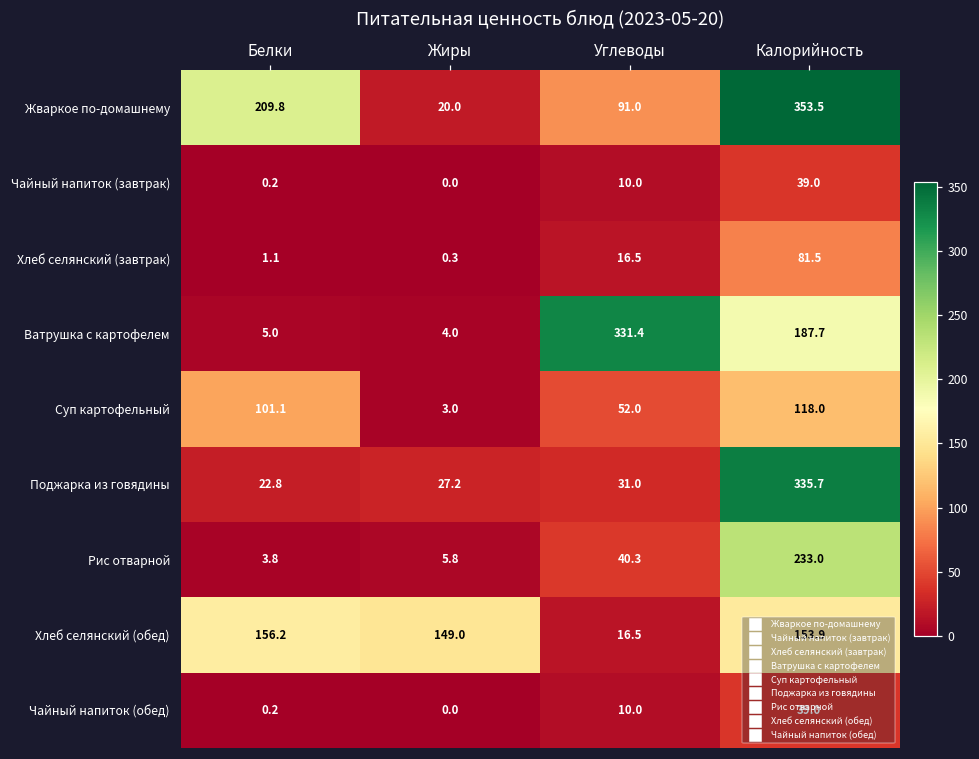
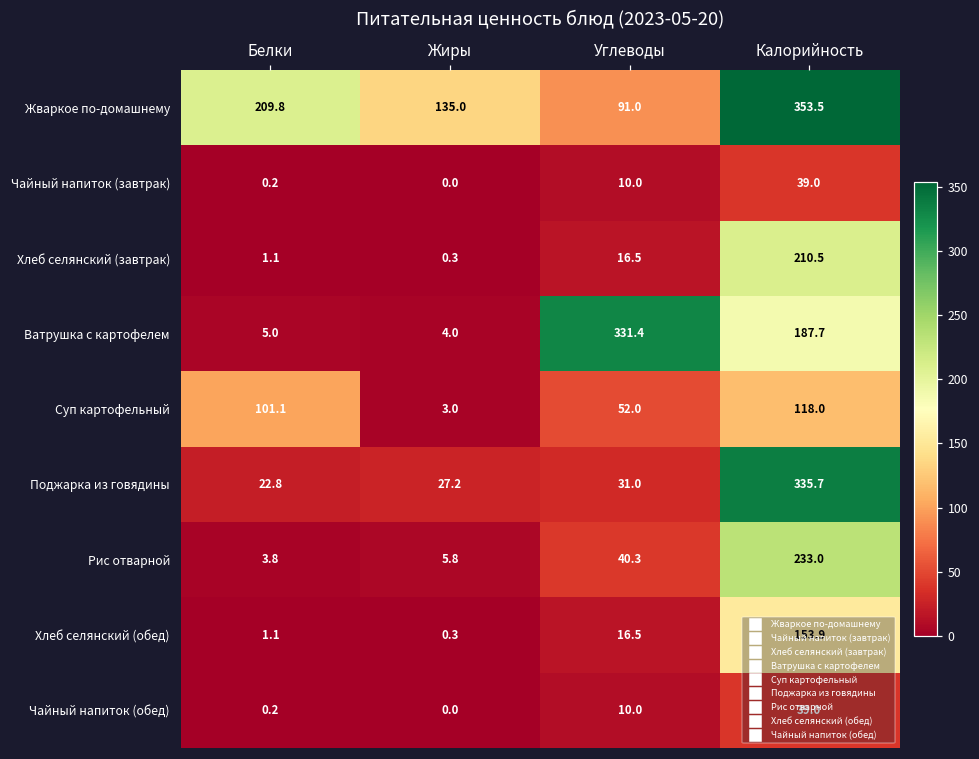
  {
    "Жваркое по-домашнему": {
      "Белки": 209.8,
-     "Жиры": 20.0,
+     "Жиры": 135.0,
      "Углеводы": 91.0,
      "Калорийность": 353.5
    },
    "Чайный напиток (завтрак)": {
      "Белки": 0.2,
      "Жиры": 0.0,
      "Углеводы": 10.0,
      "Калорийность": 39.0
    },
    "Хлеб селянский (завтрак)": {
      "Белки": 1.1,
      "Жиры": 0.3,
      "Углеводы": 16.5,
-     "Калорийность": 81.5
+     "Калорийность": 210.5
    },
    "Ватрушка с картофелем": {
      "Белки": 5.0,
      "Жиры": 4.0,
      "Углеводы": 331.4,
      "Калорийность": 187.7
    },
    "Суп картофельный": {
      "Белки": 101.1,
      "Жиры": 3.0,
      "Углеводы": 52.0,
      "Калорийность": 118.0
    },
    "Поджарка из говядины": {
      "Белки": 22.8,
      "Жиры": 27.2,
      "Углеводы": 31.0,
      "Калорийность": 335.7
    },
    "Рис отварной": {
      "Белки": 3.8,
      "Жиры": 5.8,
      "Углеводы": 40.3,
      "Калорийность": 233.0
    },
    "Хлеб селянский (обед)": {
-     "Белки": 156.2,
-     "Жиры": 149.0,
+     "Белки": 1.1,
+     "Жиры": 0.3,
      "Углеводы": 16.5
    },
    "Чайный напиток (обед)": {
      "Белки": 0.2,
      "Жиры": 0.0,
      "Углеводы": 10.0
    }
  }
